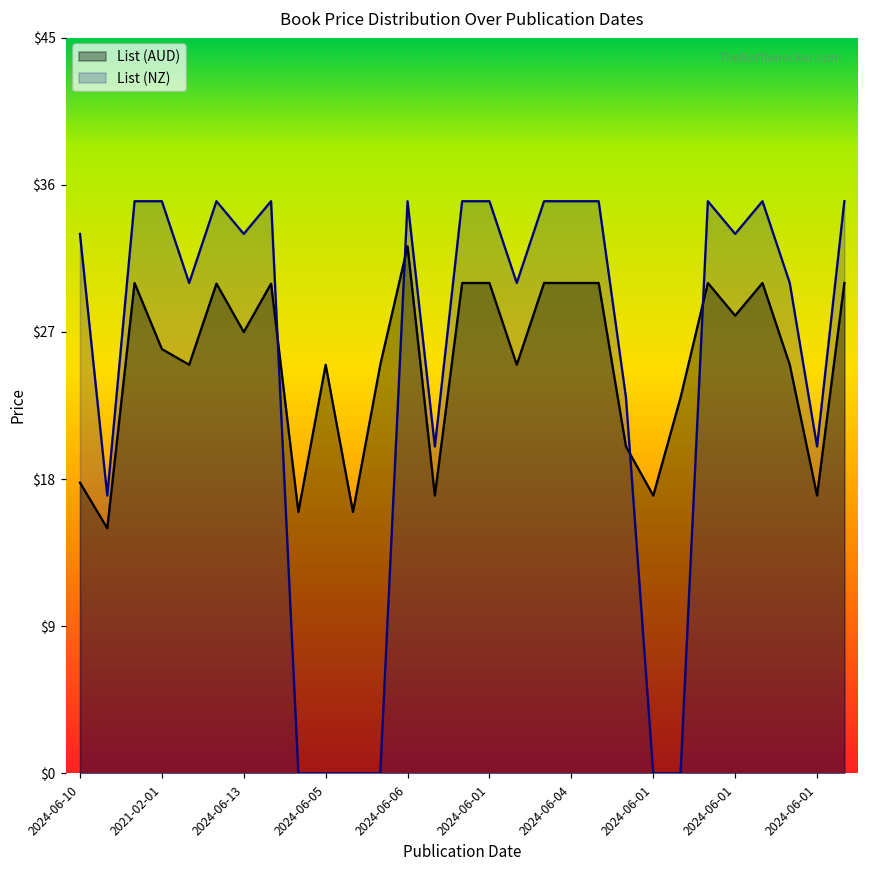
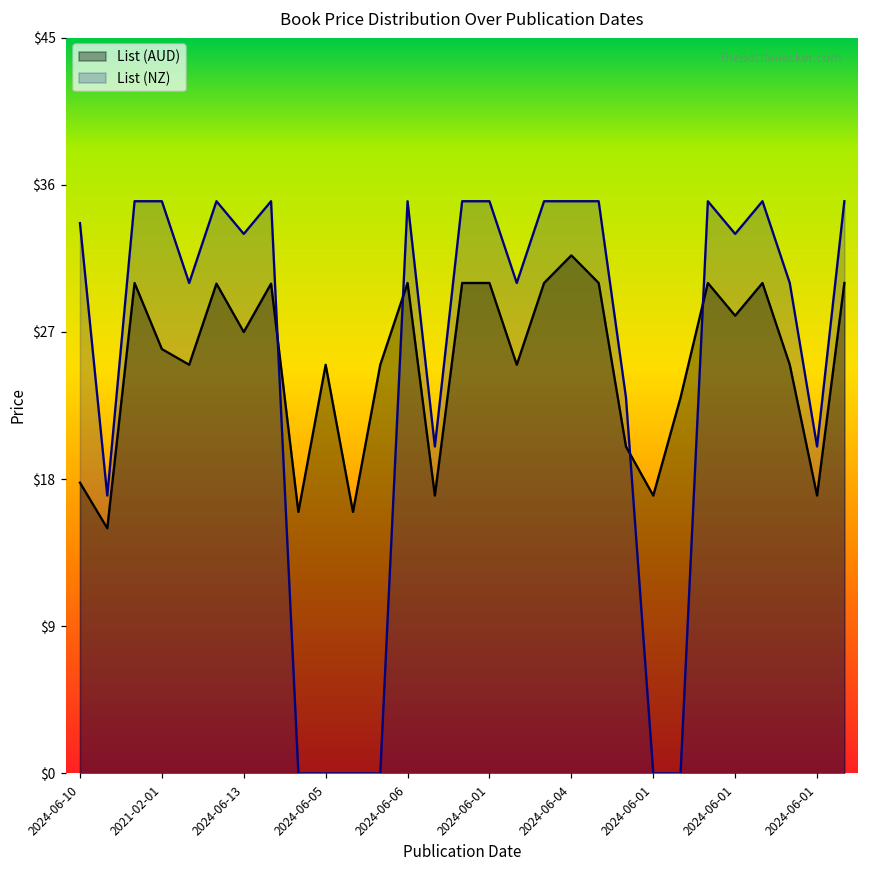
  {
    "List (AUD)": {
      "2024-06-10": "$17.8",
      "2021-02-01": "$26.0",
-     "2024-06-06": "$32.2",
-     "2024-06-04": "$30.0"
+     "2024-06-06": "$30.0",
+     "2024-06-04": "$31.7"
    },
    "List (NZ)": {
-     "2024-06-10": "$33.0",
+     "2024-06-10": "$33.7",
      "2021-02-01": "$35.0",
      "2024-06-06": "$35.0",
      "2024-06-04": "$35.0"
    }
  }
